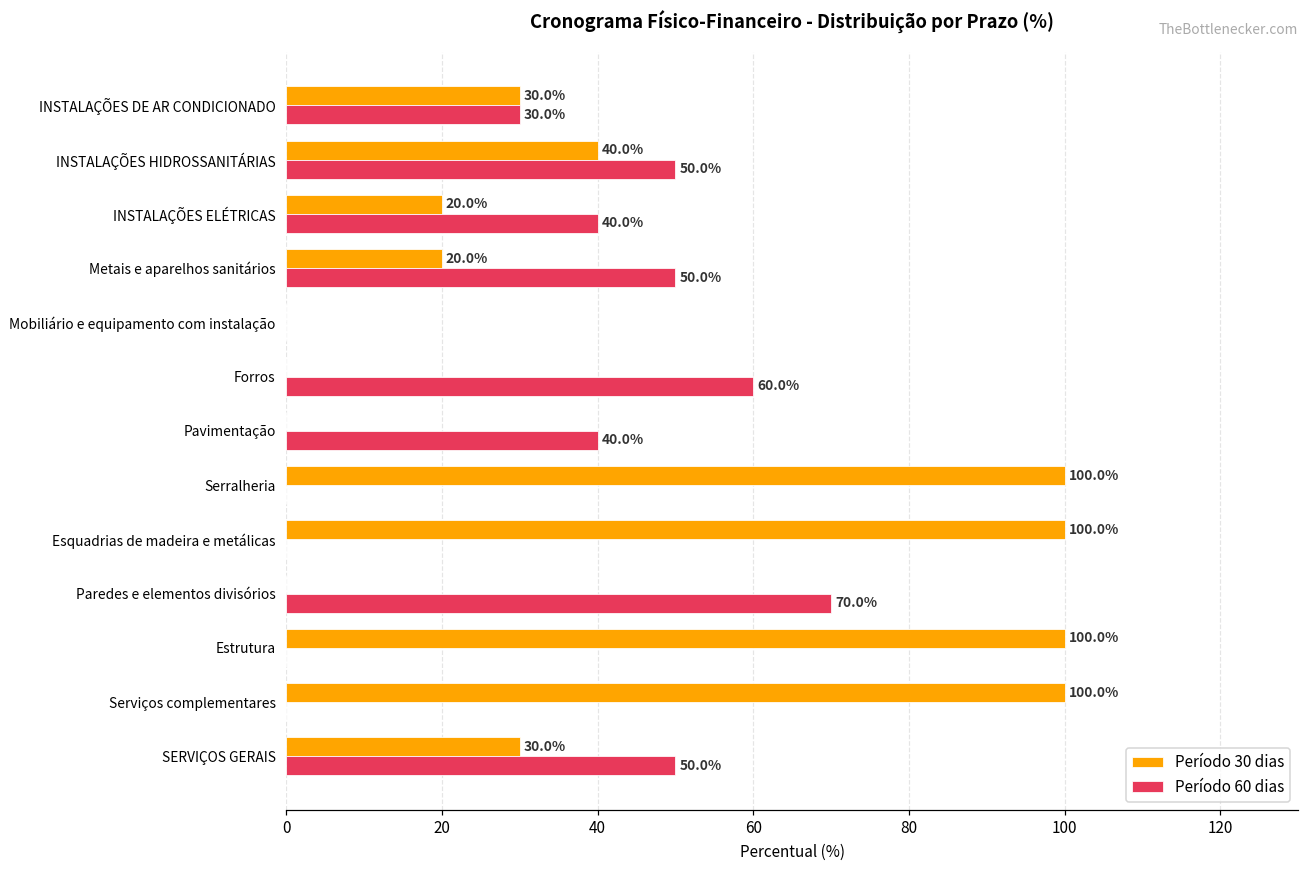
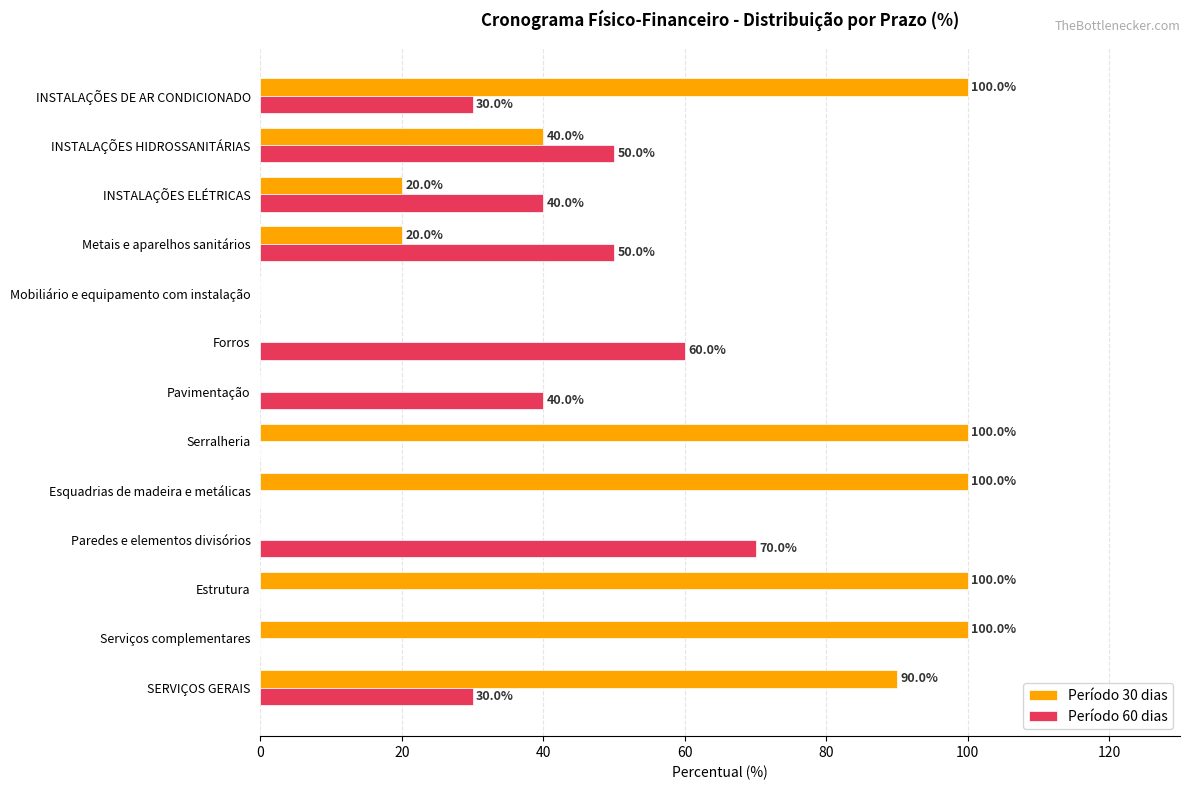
  {
    "Período 30 dias": {
-     "INSTALAÇÕES DE AR CONDICIONADO": "30.0%",
+     "INSTALAÇÕES DE AR CONDICIONADO": "100.0%",
      "INSTALAÇÕES HIDROSSANITÁRIAS": "40.0%",
      "INSTALAÇÕES ELÉTRICAS": "20.0%",
      "Metais e aparelhos sanitários": "20.0%",
      "Serralheria": "100.0%",
      "Esquadrias de madeira e metálicas": "100.0%",
      "Estrutura": "100.0%",
      "Serviços complementares": "100.0%",
-     "SERVIÇOS GERAIS": "30.0%"
+     "SERVIÇOS GERAIS": "90.0%"
    },
    "Período 60 dias": {
      "INSTALAÇÕES DE AR CONDICIONADO": "30.0%",
      "INSTALAÇÕES HIDROSSANITÁRIAS": "50.0%",
      "INSTALAÇÕES ELÉTRICAS": "40.0%",
      "Metais e aparelhos sanitários": "50.0%",
      "Forros": "60.0%",
      "Pavimentação": "40.0%",
      "Paredes e elementos divisórios": "70.0%",
-     "SERVIÇOS GERAIS": "50.0%"
+     "SERVIÇOS GERAIS": "30.0%"
    }
  }
